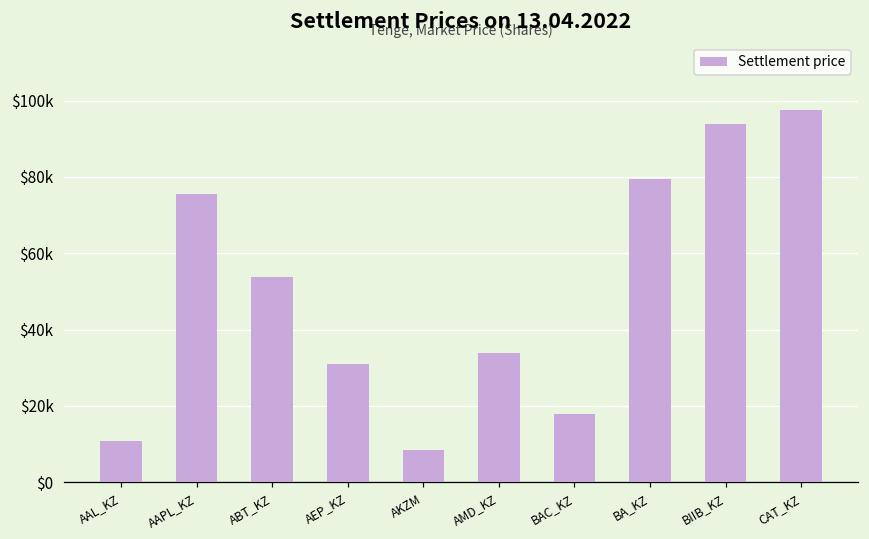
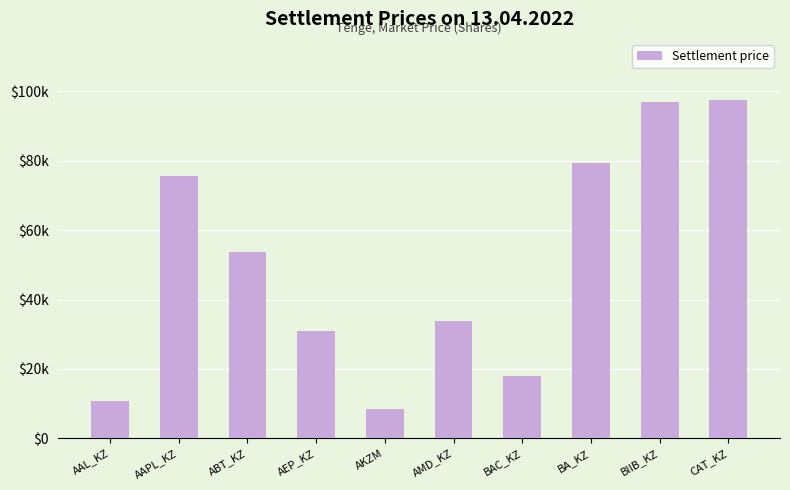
  {
    "AAL_KZ": "$11000",
    "AAPL_KZ": "$76000",
    "ABT_KZ": "$54000",
    "AEP_KZ": "$31000",
    "AKZM": "$9000",
    "AMD_KZ": "$34000",
    "BAC_KZ": "$18000",
    "BA_KZ": "$79000",
-   "BIIB_KZ": "$94000",
+   "BIIB_KZ": "$97000",
    "CAT_KZ": "$98000"
  }
